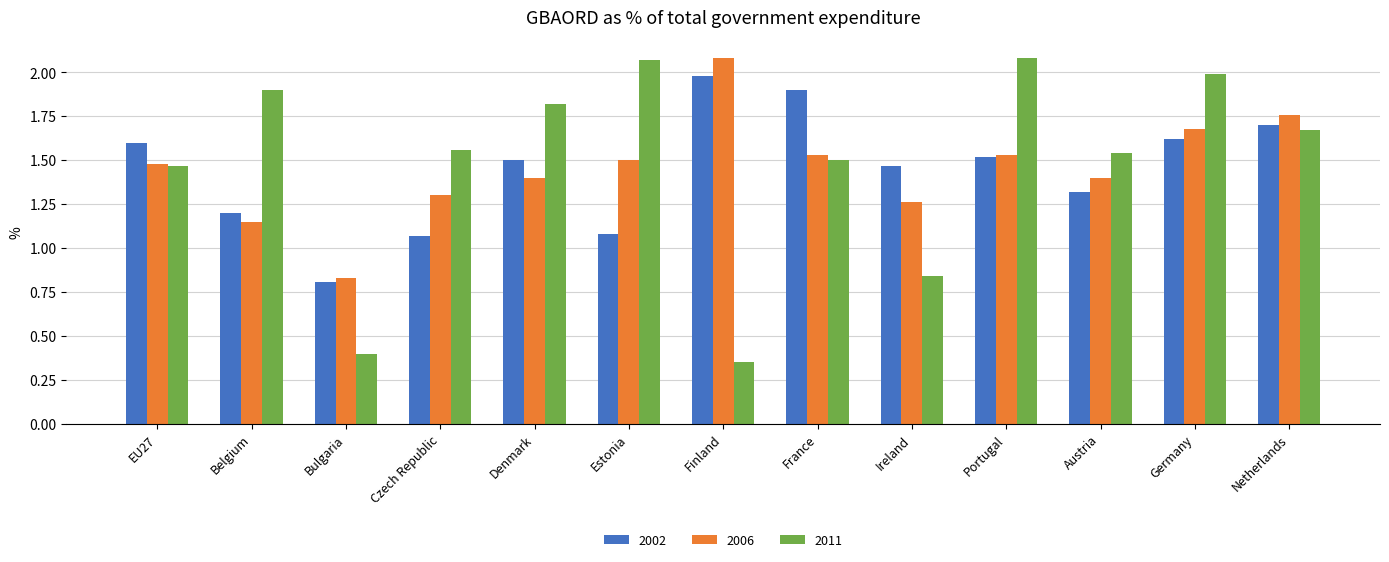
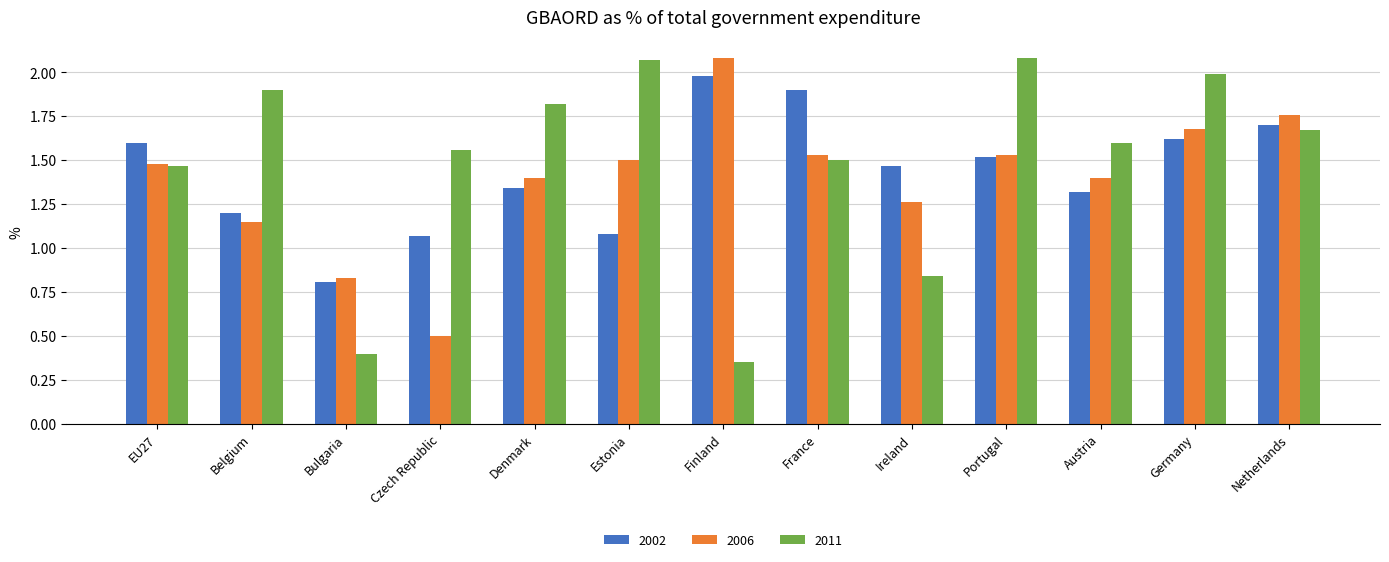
  {
    "2002": {
      "EU27": 1.60,
      "Belgium": 1.20,
      "Bulgaria": 0.81,
      "Czech Republic": 1.07,
-     "Denmark": 1.50,
+     "Denmark": 1.34,
      "Estonia": 1.08,
      "Finland": 1.98,
      "France": 1.90,
      "Ireland": 1.47,
      "Portugal": 1.52,
      "Austria": 1.32,
      "Germany": 1.62,
      "Netherlands": 1.70
    },
    "2006": {
      "EU27": 1.48,
      "Belgium": 1.15,
      "Bulgaria": 0.83,
-     "Czech Republic": 1.3,
+     "Czech Republic": 0.5,
      "Denmark": 1.4,
      "Estonia": 1.5,
      "Finland": 2.08,
      "France": 1.53,
      "Ireland": 1.26,
      "Portugal": 1.53,
      "Austria": 1.4,
      "Germany": 1.68,
      "Netherlands": 1.76
    },
    "2011": {
      "EU27": 1.47,
      "Belgium": 1.90,
      "Bulgaria": 0.40,
      "Czech Republic": 1.56,
      "Denmark": 1.82,
      "Estonia": 2.07,
      "Finland": 0.35,
      "France": 1.50,
      "Ireland": 0.84,
      "Portugal": 2.08,
-     "Austria": 1.54,
+     "Austria": 1.60,
      "Germany": 1.99,
      "Netherlands": 1.67
    }
  }
